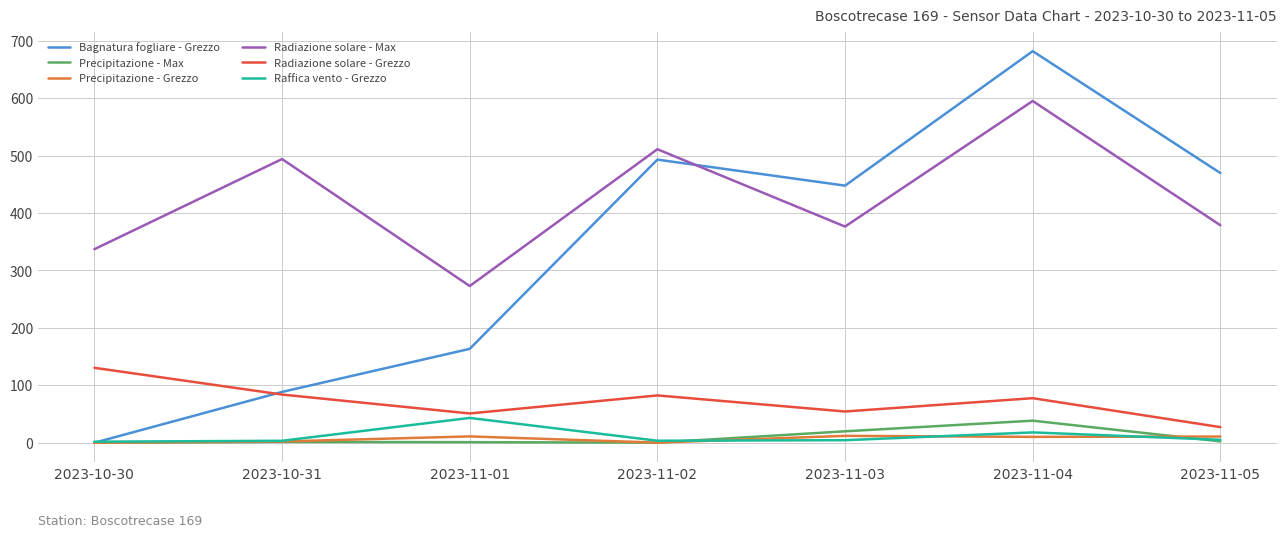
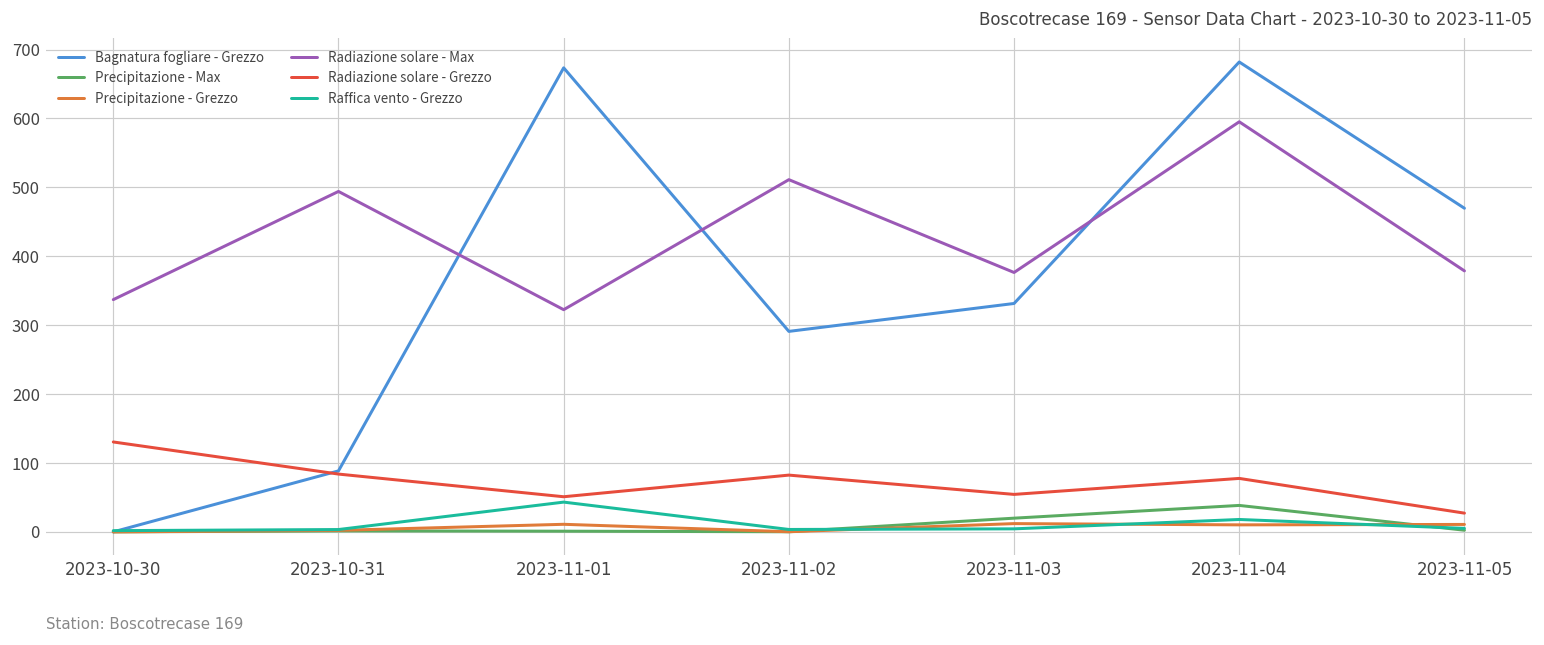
  {
    "Bagnatura fogliare - Grezzo": {
      "2023-10-31": 90,
-     "2023-11-01": 160,
-     "2023-11-02": 490,
-     "2023-11-03": 450,
+     "2023-11-01": 670,
+     "2023-11-02": 290,
+     "2023-11-03": 330,
      "2023-11-04": 680,
      "2023-11-05": 470
    },
    "Precipitazione - Max": {
      "2023-11-01": 0,
      "2023-11-03": 20,
      "2023-11-04": 40
    },
    "Radiazione solare - Max": {
      "2023-10-30": 340,
      "2023-10-31": 490,
-     "2023-11-01": 270,
+     "2023-11-01": 320,
      "2023-11-02": 510,
      "2023-11-03": 380,
      "2023-11-04": 600,
      "2023-11-05": 380
    },
    "Raffica vento - Grezzo": {
      "2023-11-01": 40,
      "2023-11-03": 0,
      "2023-11-04": 20
    }
  }
